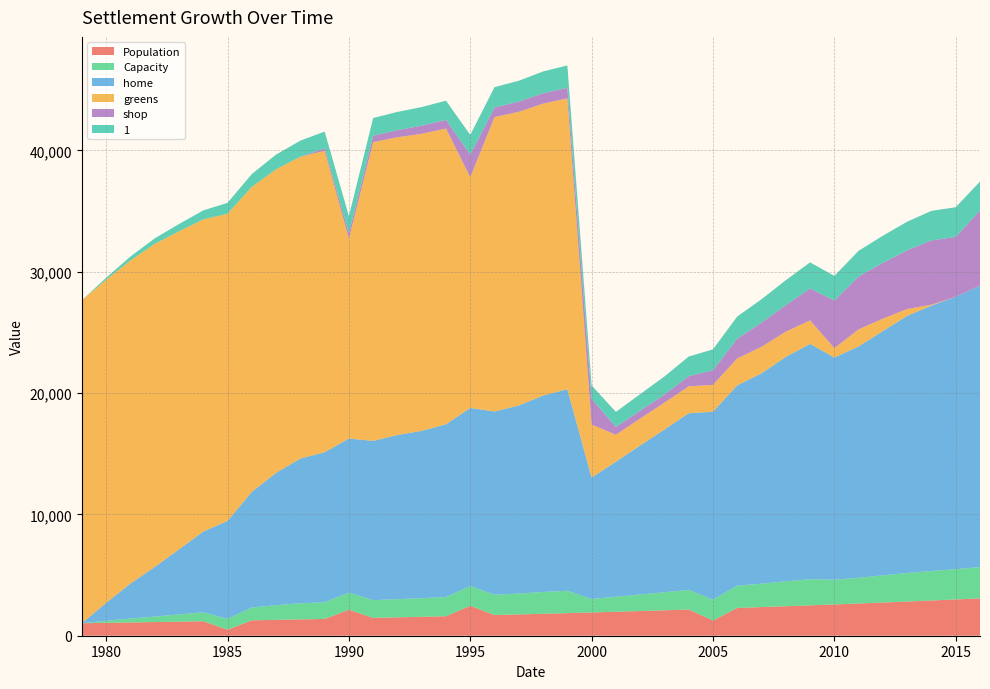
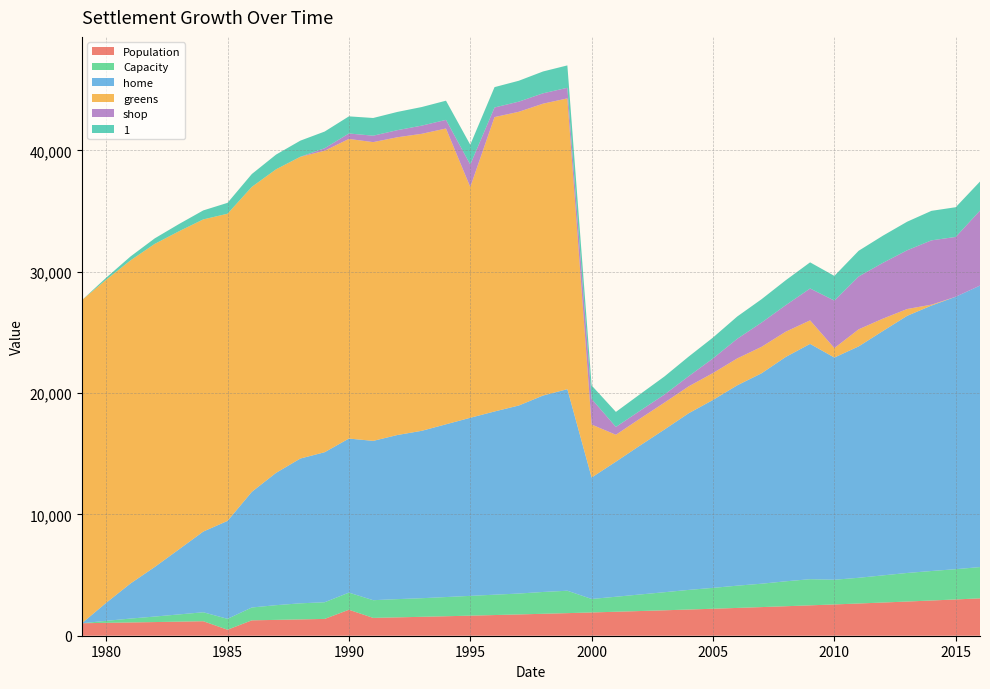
  {
    "Population": {
      "1985": "500",
      "1990": "2,100",
-     "1995": "2,500",
+     "1995": "1,700",
      "2000": "1,900",
-     "2005": "1,300",
+     "2005": "2,200",
      "2010": "2,600",
      "2015": "3,000"
    },
    "home": {
      "1980": "1,500",
      "1985": "8,100",
      "1990": "12,700",
      "1995": "14,700",
      "2000": "10,000",
      "2005": "15,500",
      "2010": "18,300"
    },
    "greens": {
-     "1990": "16,500",
+     "1990": "24,700",
      "1995": "19,000",
      "2000": "4,400",
      "2005": "2,200",
      "2010": "800"
    },
    "shop": {
      "1990": "500",
      "1995": "1,900",
      "2000": "2,100",
      "2005": "1,200",
      "2010": "3,900",
      "2015": "4,900"
    }
  }
